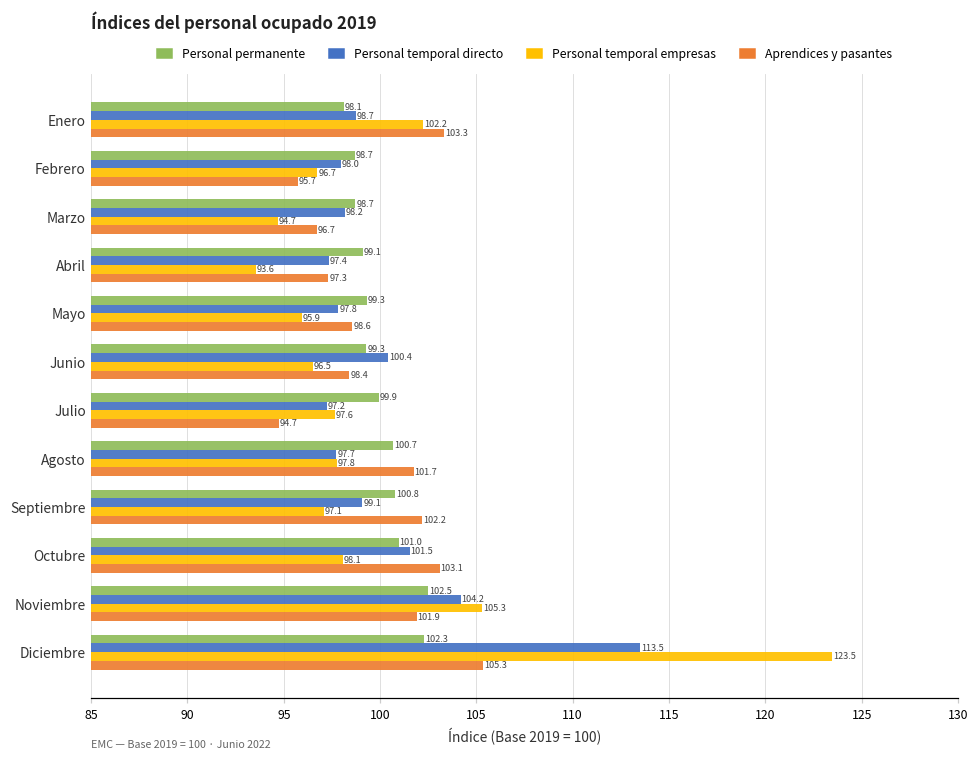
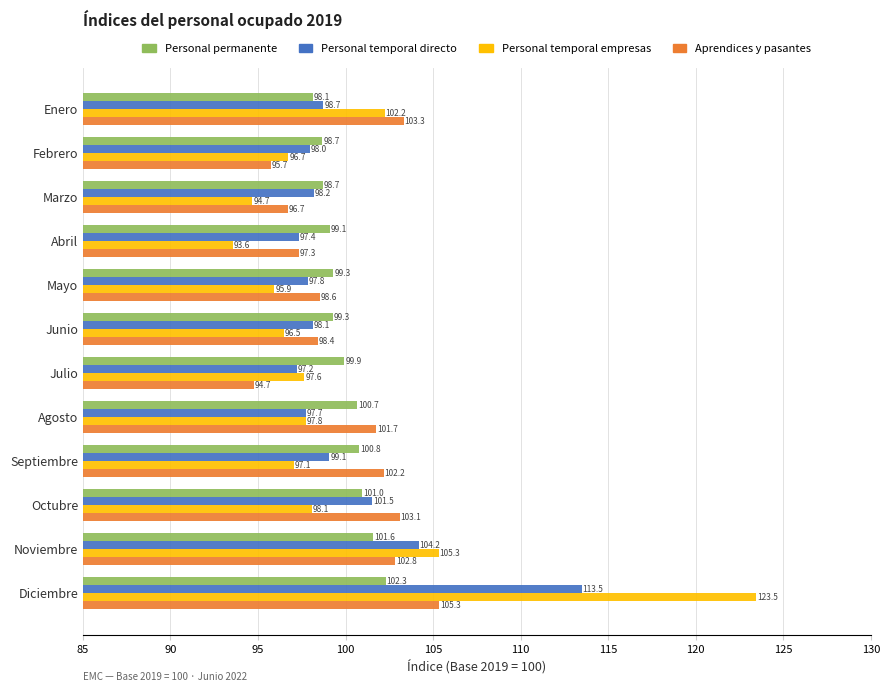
  {
    "Personal permanente": {
      "Enero": 98.1,
      "Febrero": 98.7,
      "Marzo": 98.7,
      "Abril": 99.1,
      "Mayo": 99.3,
      "Junio": 99.3,
      "Julio": 99.9,
      "Agosto": 100.7,
      "Septiembre": 100.8,
      "Octubre": 101.0,
-     "Noviembre": 102.5,
+     "Noviembre": 101.6,
      "Diciembre": 102.3
    },
    "Personal temporal directo": {
      "Enero": 98.7,
      "Febrero": 98.0,
      "Marzo": 98.2,
      "Abril": 97.4,
      "Mayo": 97.8,
-     "Junio": 100.4,
+     "Junio": 98.1,
      "Julio": 97.2,
      "Agosto": 97.7,
      "Septiembre": 99.1,
      "Octubre": 101.5,
      "Noviembre": 104.2,
      "Diciembre": 113.5
    },
    "Personal temporal empresas": {
      "Enero": 102.2,
      "Febrero": 96.7,
      "Marzo": 94.7,
      "Abril": 93.6,
      "Mayo": 95.9,
      "Junio": 96.5,
      "Julio": 97.6,
      "Agosto": 97.8,
      "Septiembre": 97.1,
      "Octubre": 98.1,
      "Noviembre": 105.3,
      "Diciembre": 123.5
    },
    "Aprendices y pasantes": {
      "Enero": 103.3,
      "Febrero": 95.7,
      "Marzo": 96.7,
      "Abril": 97.3,
      "Mayo": 98.6,
      "Junio": 98.4,
      "Julio": 94.7,
      "Agosto": 101.7,
      "Septiembre": 102.2,
      "Octubre": 103.1,
-     "Noviembre": 101.9,
+     "Noviembre": 102.8,
      "Diciembre": 105.3
    }
  }
